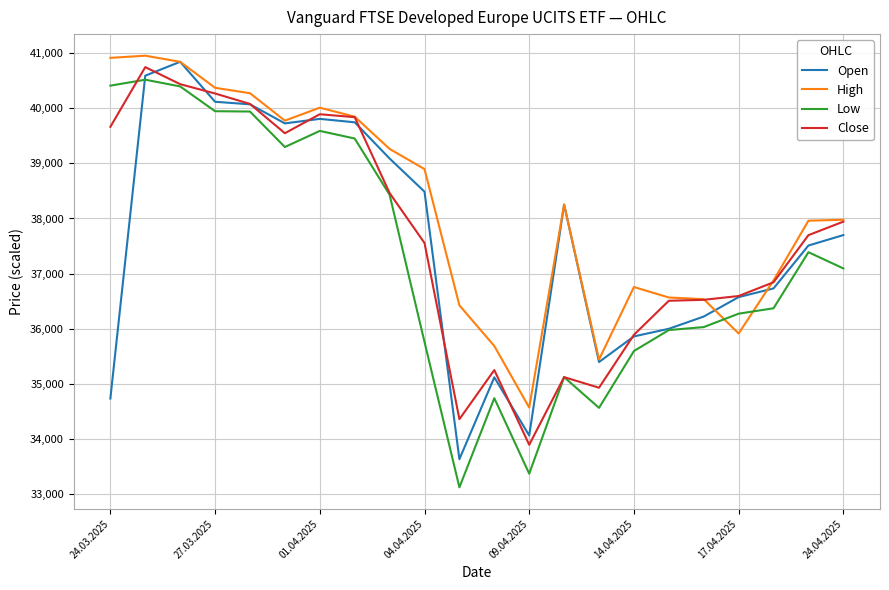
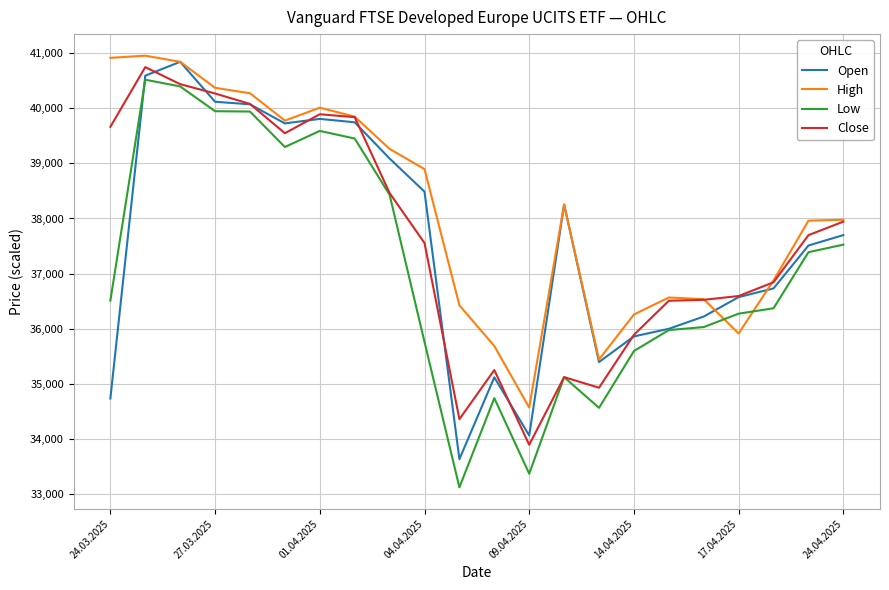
  {
    "Open": {
      "24.03.2025": "34,700",
      "27.03.2025": "40,100",
      "01.04.2025": "39,800",
      "04.04.2025": "38,500",
      "09.04.2025": "34,100",
      "24.04.2025": "37,700"
    },
    "High": {
      "24.03.2025": "40,900",
      "27.03.2025": "40,400",
      "01.04.2025": "40,000",
      "04.04.2025": "38,900",
      "09.04.2025": "34,600",
-     "14.04.2025": "36,800",
+     "14.04.2025": "36,300",
      "17.04.2025": "35,900"
    },
    "Low": {
-     "24.03.2025": "40,400",
+     "24.03.2025": "36,500",
      "27.03.2025": "39,900",
      "01.04.2025": "39,600",
      "04.04.2025": "35,800",
      "09.04.2025": "33,400",
      "14.04.2025": "35,600",
      "17.04.2025": "36,300",
-     "24.04.2025": "37,100"
+     "24.04.2025": "37,500"
    },
    "Close": {
      "24.03.2025": "39,700",
      "27.03.2025": "40,300",
      "01.04.2025": "39,900",
      "04.04.2025": "37,600",
      "09.04.2025": "33,900"
    }
  }
